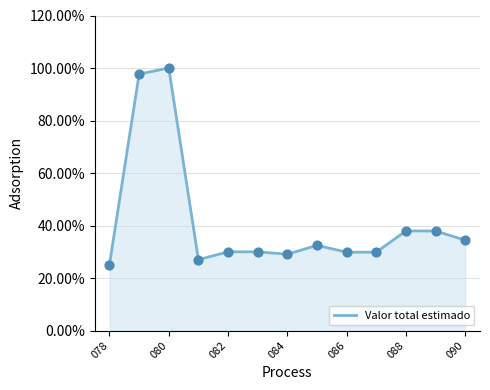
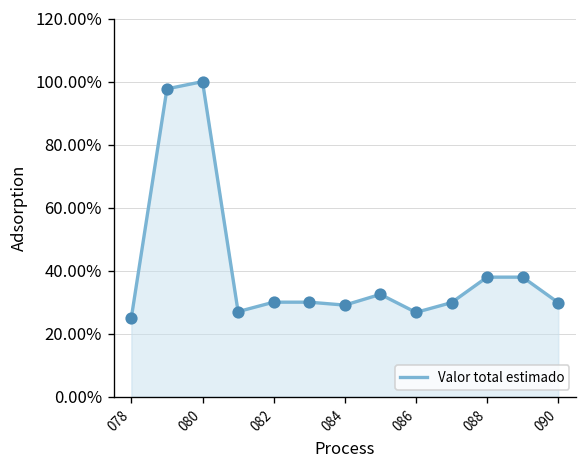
  {
    "078": "25%",
    "080": "100%",
    "082": "30%",
    "084": "29%",
-   "086": "30%",
+   "086": "27%",
    "088": "38%",
-   "090": "34%"
+   "090": "30%"
  }
